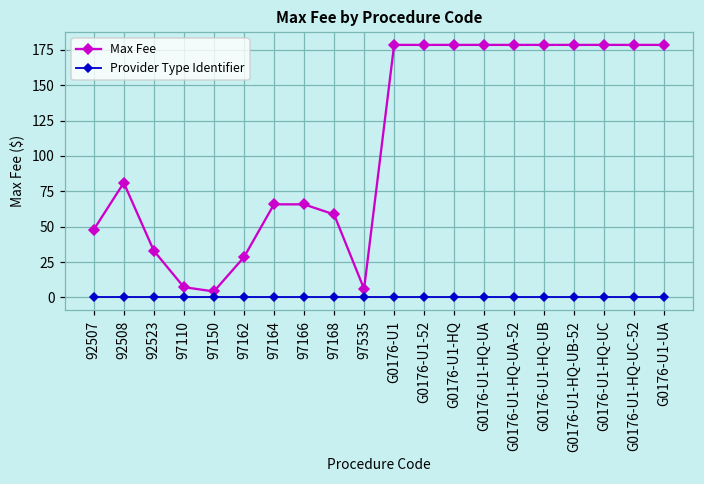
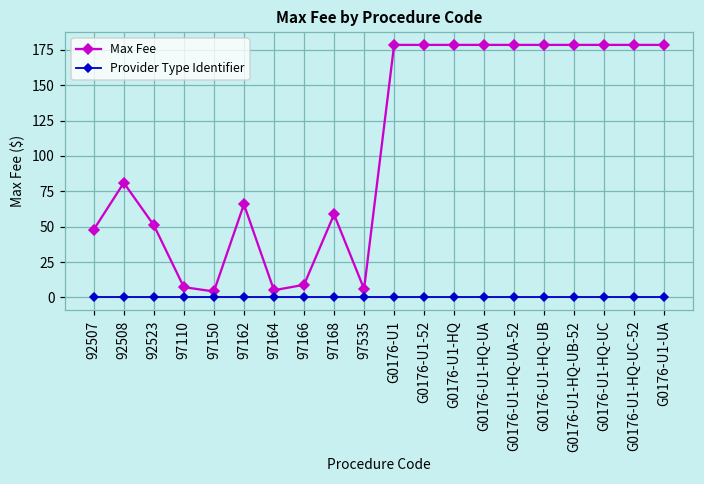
  {
    "Max Fee": {
      "92507": 48,
      "92508": 81,
-     "92523": 33,
+     "92523": 51,
      "97110": 7,
      "97150": 4,
-     "97162": 28,
-     "97164": 66,
-     "97166": 66,
+     "97162": 66,
+     "97164": 5,
+     "97166": 9,
      "97168": 59,
      "97535": 6,
      "G0176-U1": 179,
      "G0176-U1-52": 179,
      "G0176-U1-HQ": 179,
      "G0176-U1-HQ-UA": 179,
      "G0176-U1-HQ-UA-52": 179,
      "G0176-U1-HQ-UB": 179,
      "G0176-U1-HQ-UB-52": 179,
      "G0176-U1-HQ-UC": 179,
      "G0176-U1-HQ-UC-52": 179,
      "G0176-U1-UA": 179
    },
    "Provider Type Identifier": {
      "92507": 0,
      "92508": 0,
      "92523": 0,
      "97110": 0,
      "97150": 0,
      "97162": 0,
      "97164": 0,
      "97166": 0,
      "97168": 0,
      "97535": 0,
      "G0176-U1": 0,
      "G0176-U1-52": 0,
      "G0176-U1-HQ": 0,
      "G0176-U1-HQ-UA": 0,
      "G0176-U1-HQ-UA-52": 0,
      "G0176-U1-HQ-UB": 0,
      "G0176-U1-HQ-UB-52": 0,
      "G0176-U1-HQ-UC": 0,
      "G0176-U1-HQ-UC-52": 0,
      "G0176-U1-UA": 0
    }
  }
